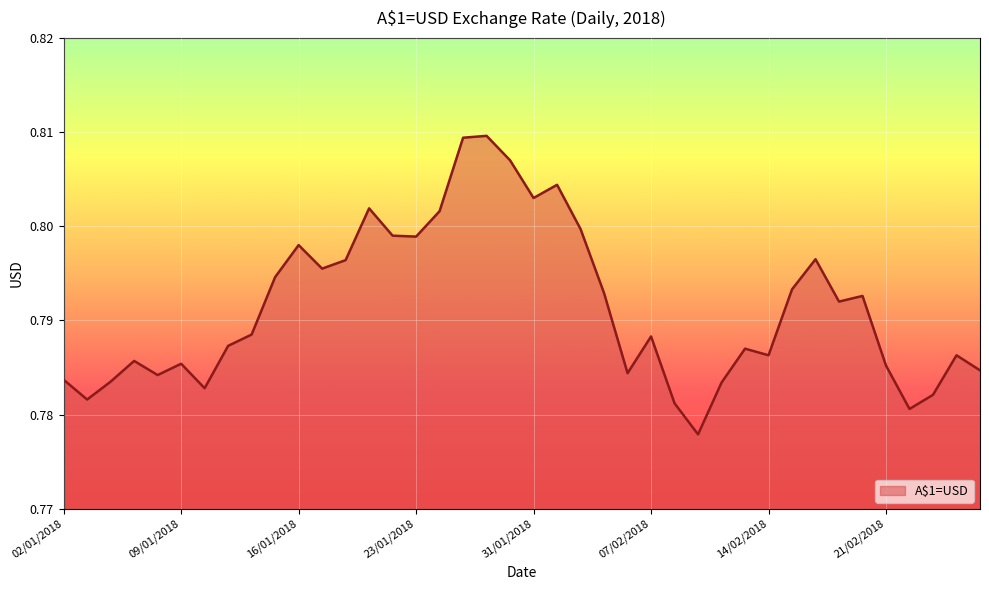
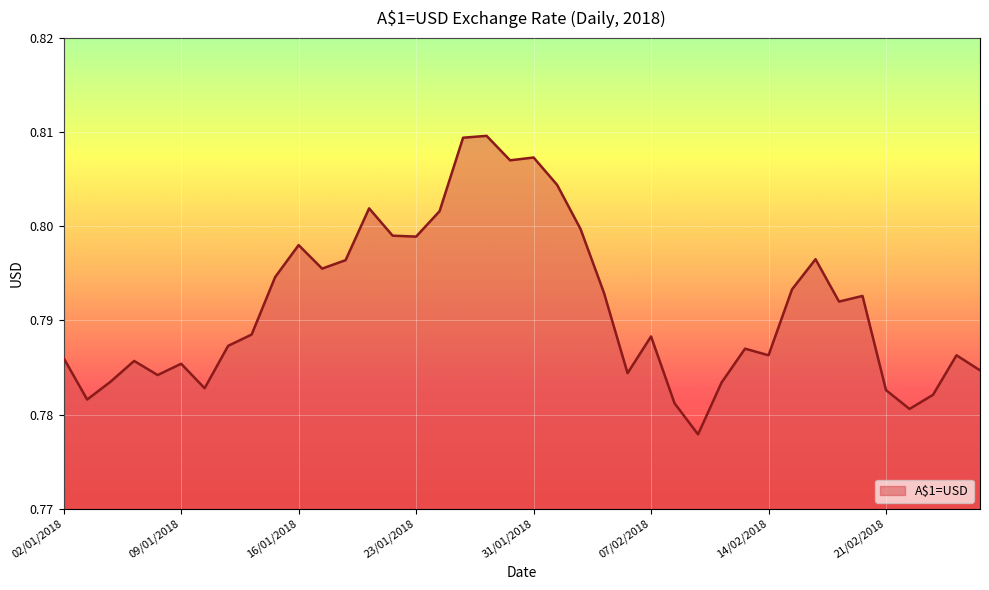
  {
-   "02/01/2018": 0.784,
+   "02/01/2018": 0.786,
    "09/01/2018": 0.785,
    "16/01/2018": 0.798,
    "23/01/2018": 0.799,
-   "31/01/2018": 0.803,
+   "31/01/2018": 0.807,
    "07/02/2018": 0.788,
    "14/02/2018": 0.786,
-   "21/02/2018": 0.785
+   "21/02/2018": 0.783
  }
